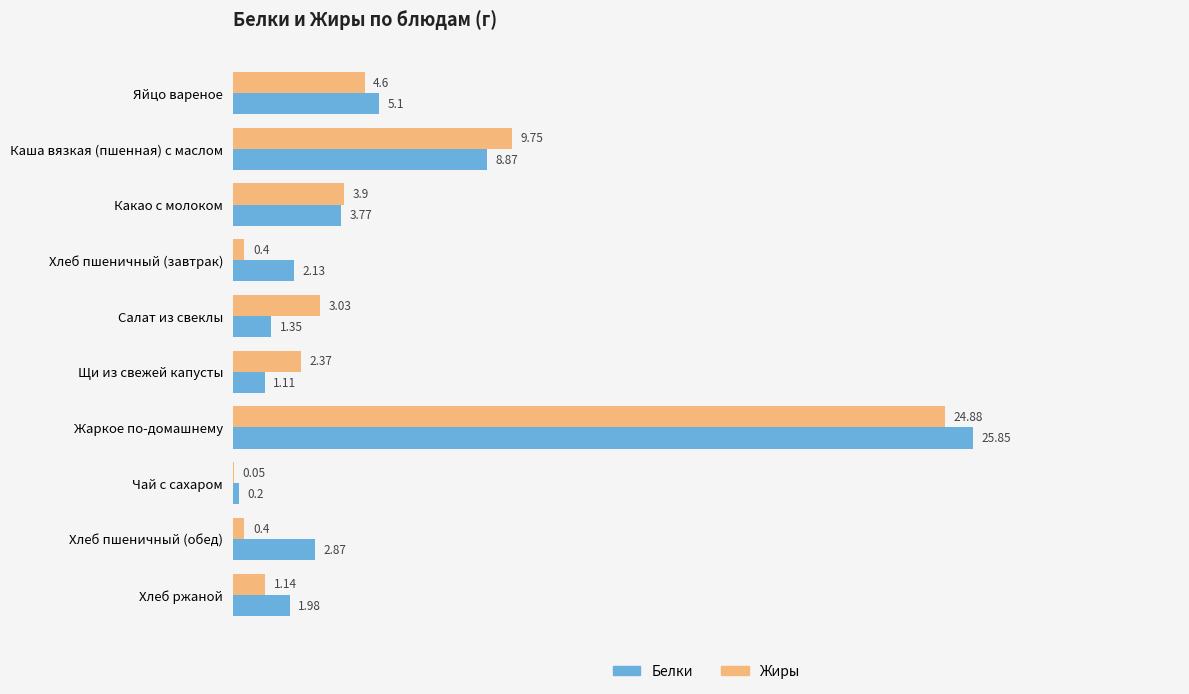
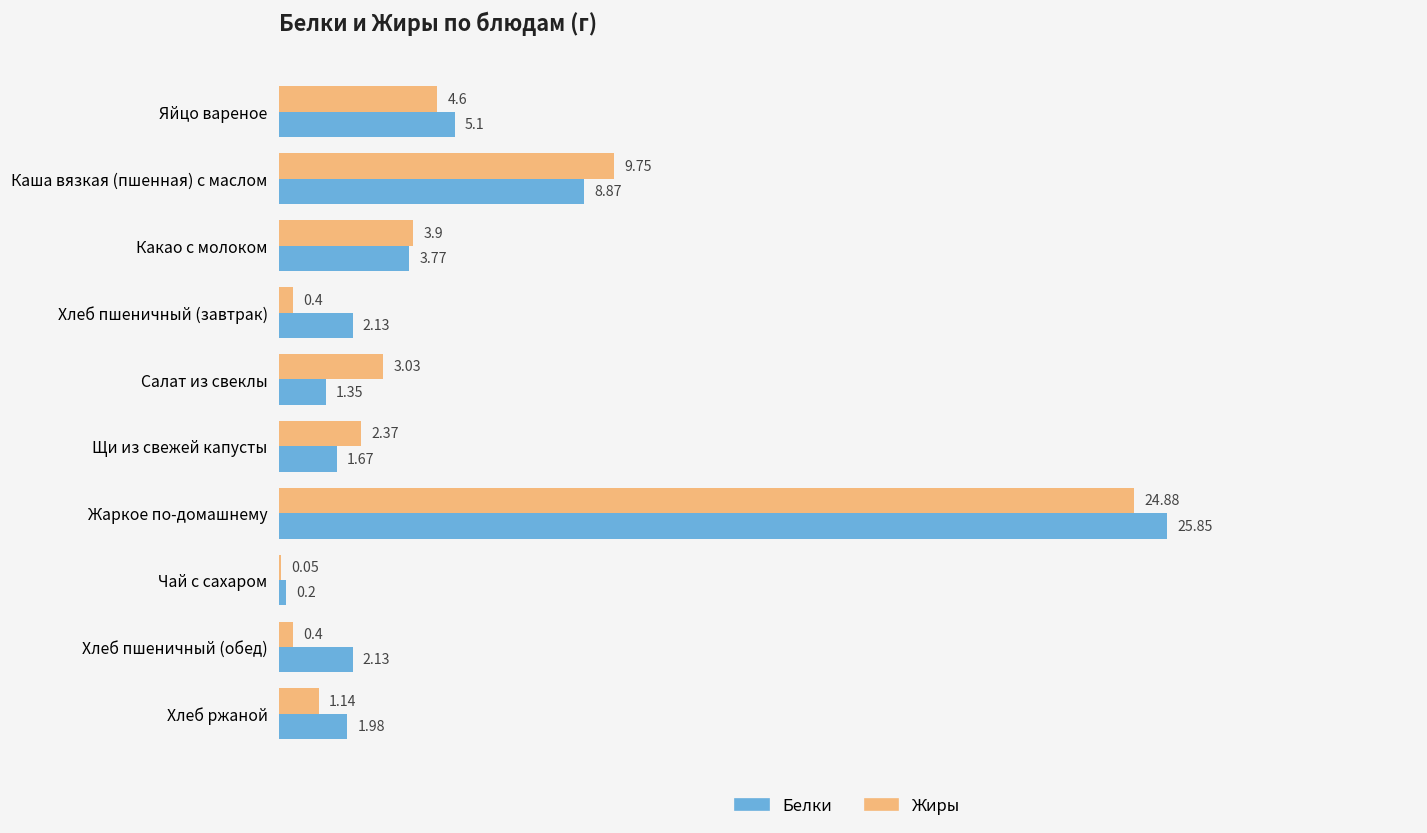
  {
    "Белки": {
      "Яйцо вареное": 5.1,
      "Каша вязкая (пшенная) с маслом": 8.87,
      "Какао с молоком": 3.77,
      "Хлеб пшеничный (завтрак)": 2.13,
      "Салат из свеклы": 1.35,
-     "Щи из свежей капусты": 1.11,
+     "Щи из свежей капусты": 1.67,
      "Жаркое по-домашнему": 25.85,
      "Чай с сахаром": 0.2,
-     "Хлеб пшеничный (обед)": 2.87,
+     "Хлеб пшеничный (обед)": 2.13,
      "Хлеб ржаной": 1.98
    },
    "Жиры": {
      "Яйцо вареное": 4.6,
      "Каша вязкая (пшенная) с маслом": 9.75,
      "Какао с молоком": 3.9,
      "Хлеб пшеничный (завтрак)": 0.4,
      "Салат из свеклы": 3.03,
      "Щи из свежей капусты": 2.37,
      "Жаркое по-домашнему": 24.88,
      "Чай с сахаром": 0.05,
      "Хлеб пшеничный (обед)": 0.4,
      "Хлеб ржаной": 1.14
    }
  }
